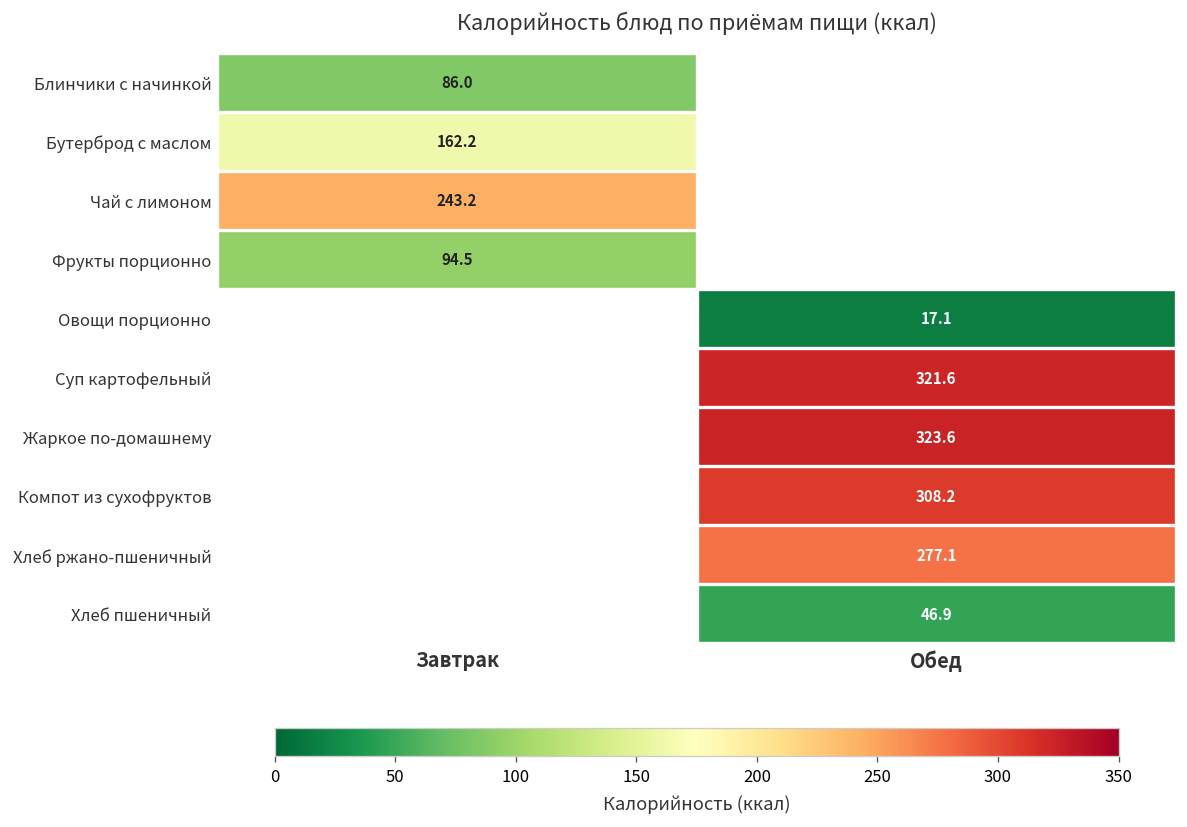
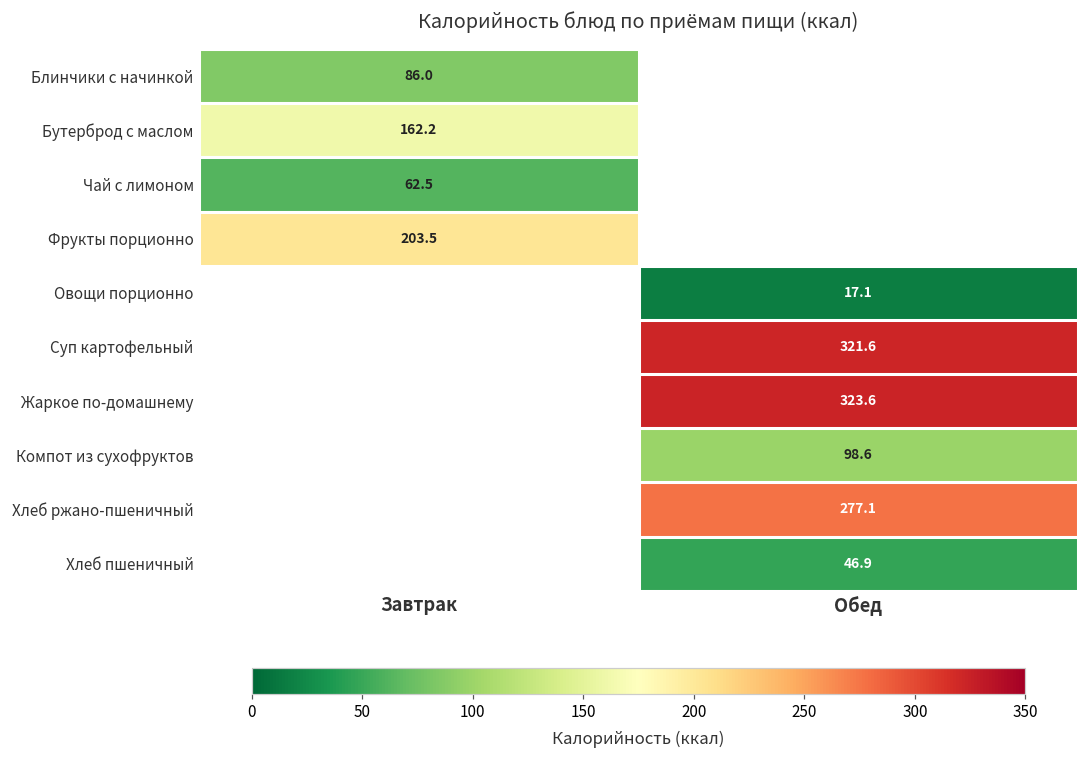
  {
    "Блинчики с начинкой": {
      "Завтрак": 86.0
    },
    "Бутерброд с маслом": {
      "Завтрак": 162.2
    },
    "Чай с лимоном": {
-     "Завтрак": 243.2
+     "Завтрак": 62.5
    },
    "Фрукты порционно": {
-     "Завтрак": 94.5
+     "Завтрак": 203.5
    },
    "Овощи порционно": {
      "Обед": 17.1
    },
    "Суп картофельный": {
      "Обед": 321.6
    },
    "Жаркое по-домашнему": {
      "Обед": 323.6
    },
    "Компот из сухофруктов": {
-     "Обед": 308.2
+     "Обед": 98.6
    },
    "Хлеб ржано-пшеничный": {
      "Обед": 277.1
    },
    "Хлеб пшеничный": {
      "Обед": 46.9
    }
  }
